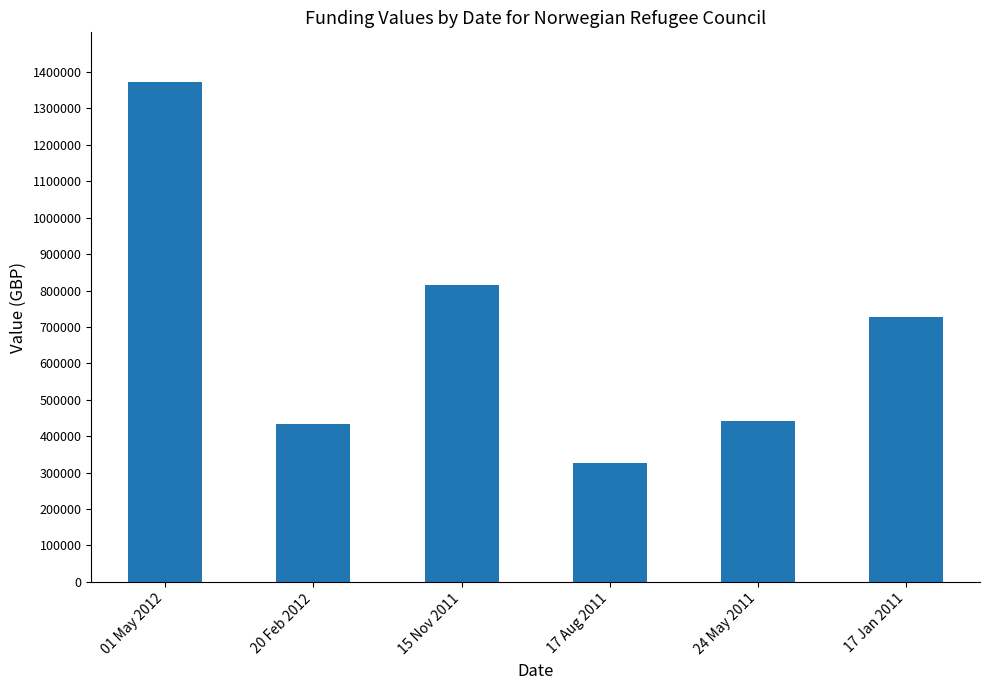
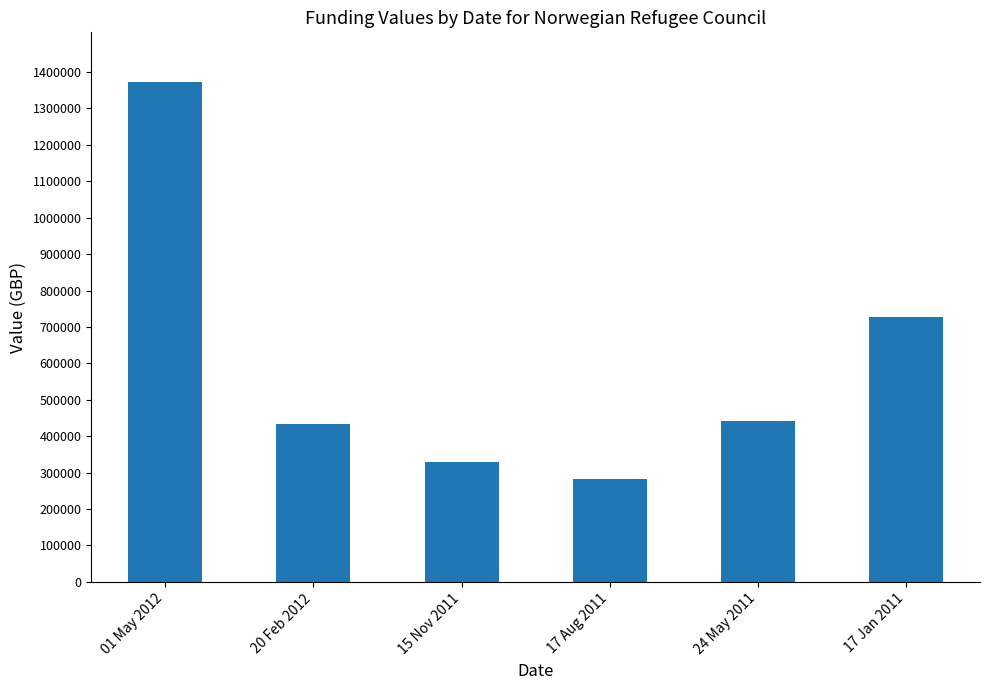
  {
    "01 May 2012": 1370000,
    "20 Feb 2012": 430000,
-   "15 Nov 2011": 820000,
-   "17 Aug 2011": 330000,
+   "15 Nov 2011": 330000,
+   "17 Aug 2011": 280000,
    "24 May 2011": 440000,
    "17 Jan 2011": 730000
  }
